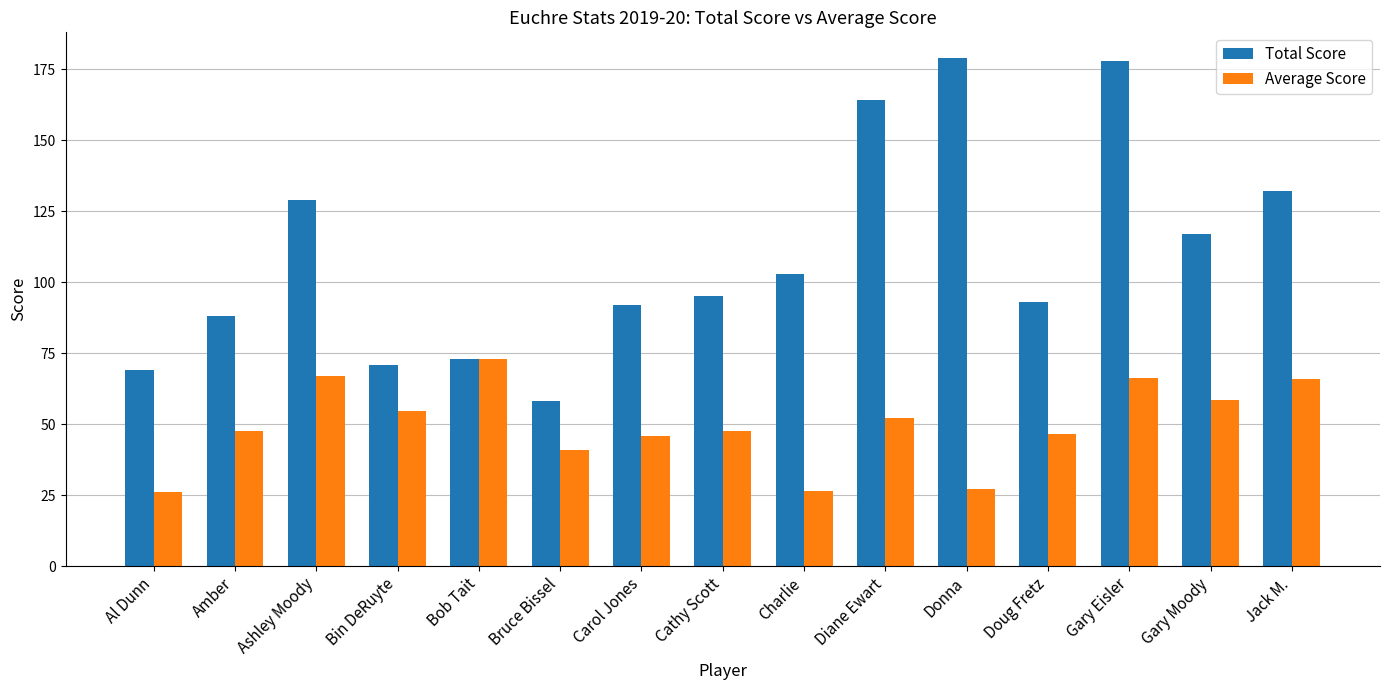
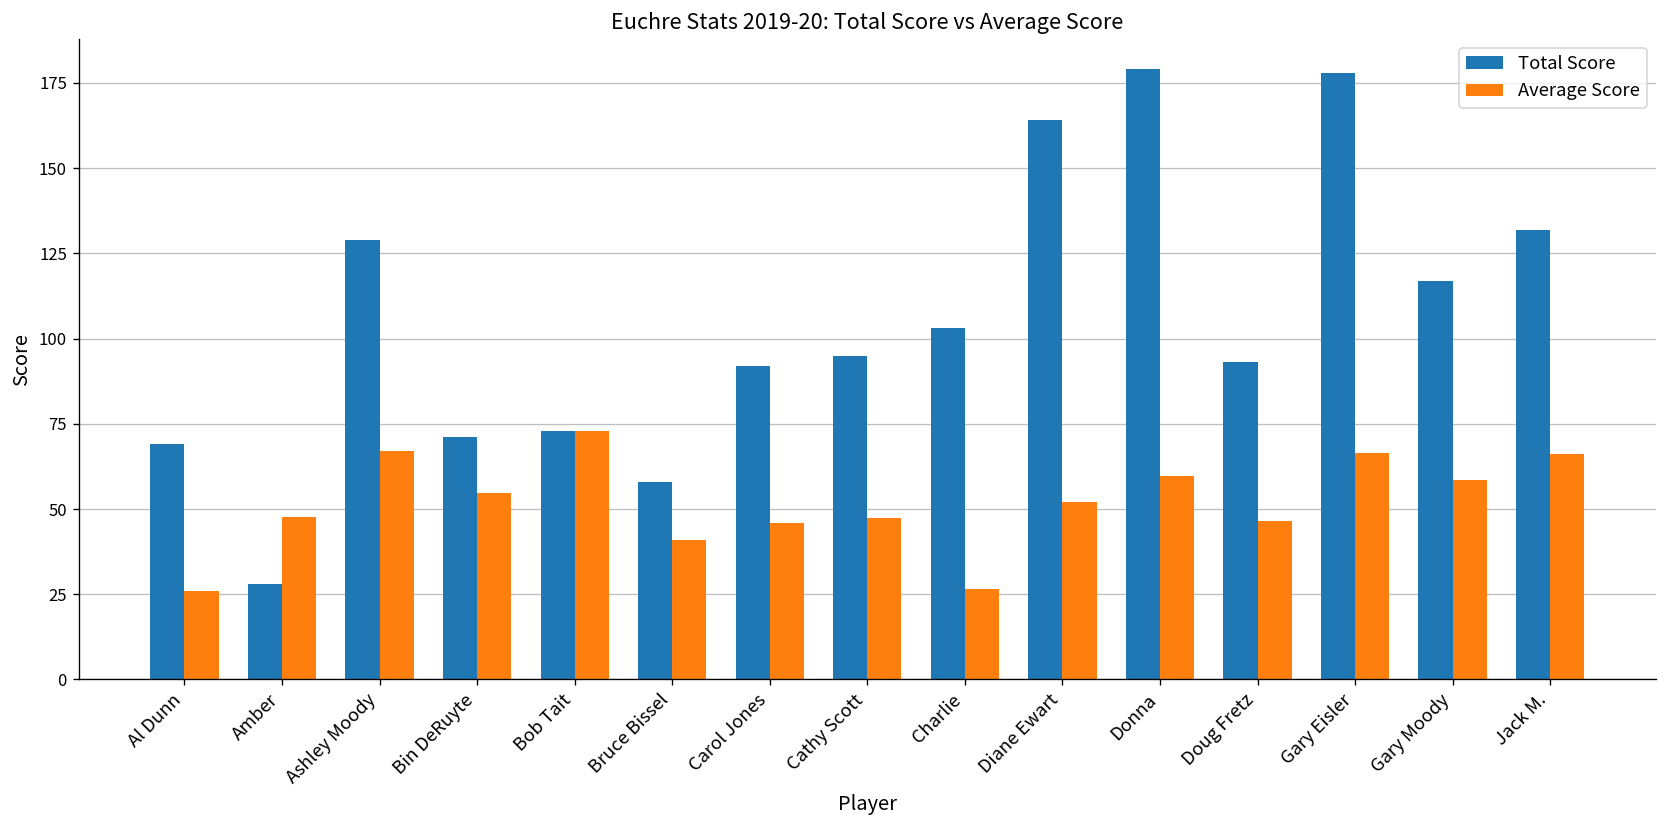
  {
    "Total Score": {
      "Al Dunn": 69,
-     "Amber": 88,
+     "Amber": 28,
      "Ashley Moody": 129,
      "Bin DeRuyte": 71,
      "Bob Tait": 73,
      "Bruce Bissel": 58,
      "Carol Jones": 92,
      "Cathy Scott": 95,
      "Charlie": 103,
      "Diane Ewart": 164,
      "Donna": 179,
      "Doug Fretz": 93,
      "Gary Eisler": 178,
      "Gary Moody": 117,
      "Jack M.": 132
    },
    "Average Score": {
      "Al Dunn": 26,
      "Amber": 48,
      "Ashley Moody": 67,
      "Bin DeRuyte": 55,
      "Bob Tait": 73,
      "Bruce Bissel": 41,
      "Carol Jones": 46,
      "Cathy Scott": 48,
      "Charlie": 27,
      "Diane Ewart": 52,
-     "Donna": 27,
+     "Donna": 60,
      "Doug Fretz": 47,
      "Gary Eisler": 66,
      "Gary Moody": 59,
      "Jack M.": 66
    }
  }
